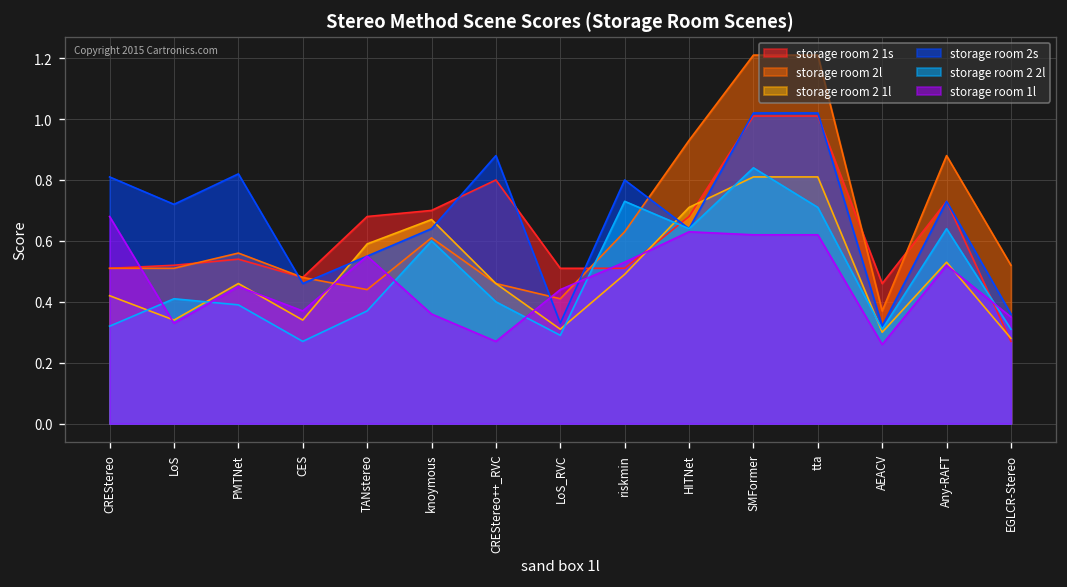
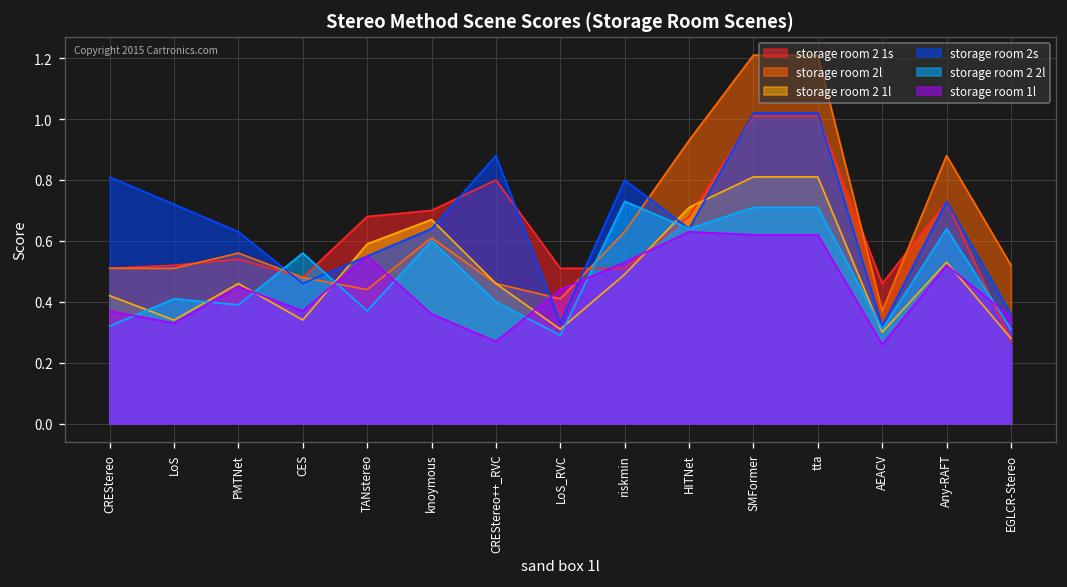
  {
    "storage room 2 1s": {
      "PMTNet": 0.54,
      "TANstereo": 0.68,
      "knoymous": 0.70,
      "CREStereo++_RVC": 0.80,
      "LoS_RVC": 0.51,
      "riskmin": 0.51,
      "HITNet": 0.68,
      "AEACV": 0.46
    },
    "storage room 2s": {
      "CREStereo": 0.81,
      "LoS": 0.72,
-     "PMTNet": 0.82,
+     "PMTNet": 0.63,
      "CES": 0.46,
      "knoymous": 0.64,
      "CREStereo++_RVC": 0.88,
      "LoS_RVC": 0.33,
      "riskmin": 0.80,
      "AEACV": 0.32
    },
    "storage room 2 2l": {
      "CREStereo": 0.32,
      "LoS": 0.41,
      "PMTNet": 0.39,
-     "CES": 0.27,
+     "CES": 0.56,
      "TANstereo": 0.37,
      "knoymous": 0.60,
      "CREStereo++_RVC": 0.40,
      "LoS_RVC": 0.29,
      "riskmin": 0.73,
-     "SMFormer": 0.84,
+     "SMFormer": 0.71,
      "tta": 0.71,
      "Any-RAFT": 0.64,
      "EGLCR-Stereo": 0.31
    },
    "storage room 1l": {
-     "CREStereo": 0.68,
+     "CREStereo": 0.37,
      "PMTNet": 0.45,
      "CES": 0.37,
      "knoymous": 0.36,
      "CREStereo++_RVC": 0.27,
      "LoS_RVC": 0.44,
      "riskmin": 0.53,
      "HITNet": 0.63,
      "SMFormer": 0.62,
      "tta": 0.62,
      "AEACV": 0.26,
      "Any-RAFT": 0.52
    }
  }
